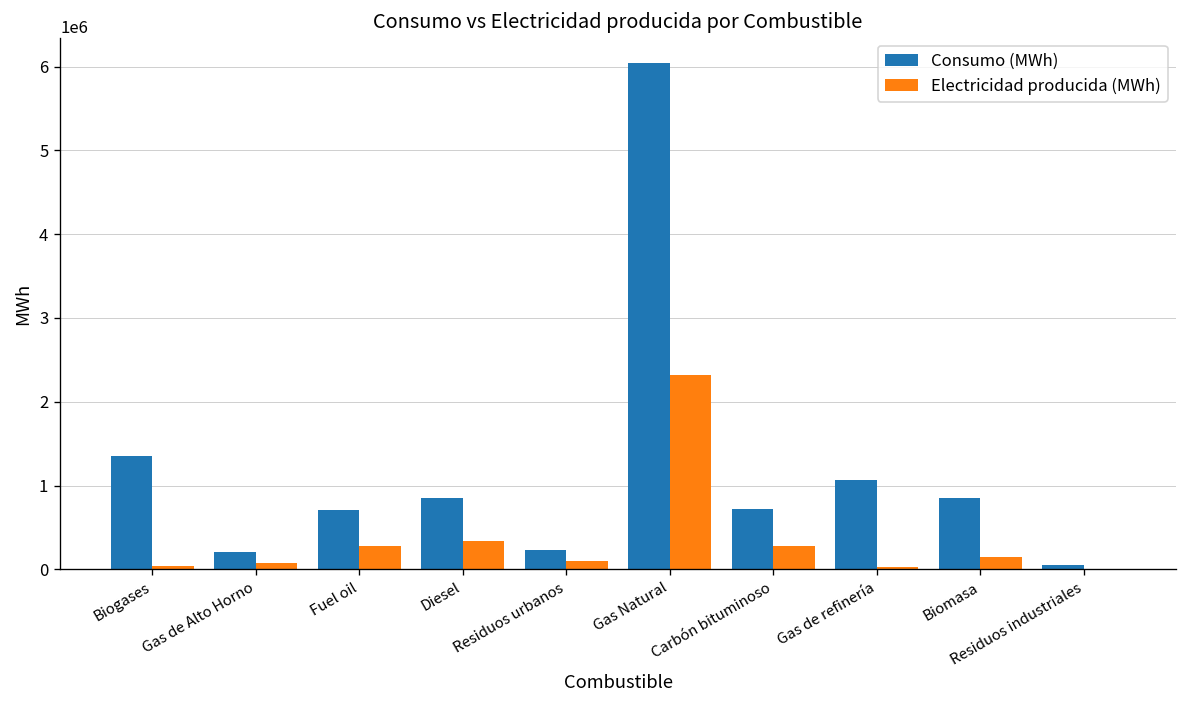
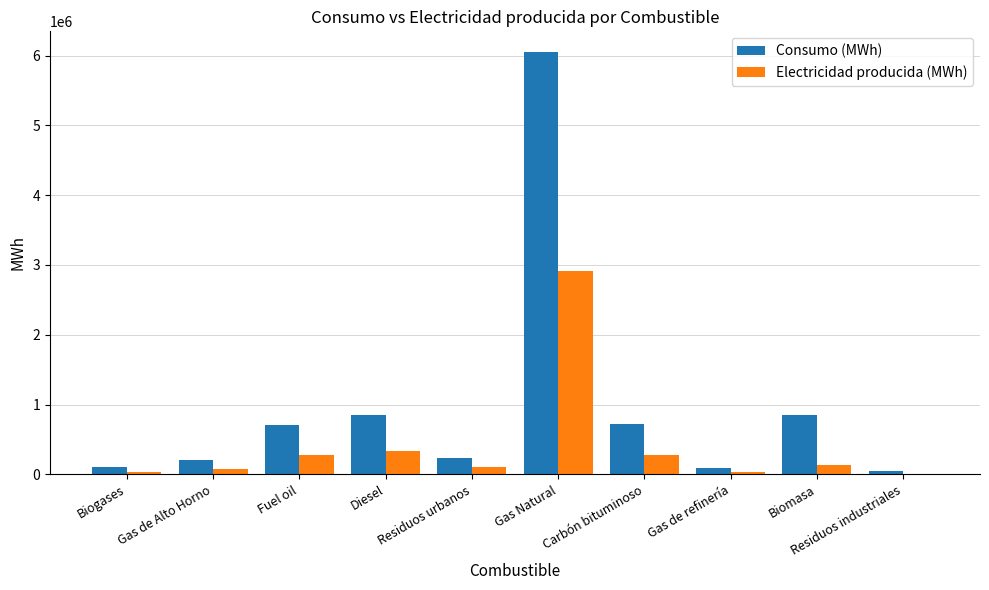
  {
    "Consumo (MWh)": {
-     "Biogases": 1400000,
+     "Biogases": 100000,
      "Gas de Alto Horno": 200000,
      "Fuel oil": 700000,
      "Diesel": 900000,
      "Residuos urbanos": 200000,
      "Gas Natural": 6000000,
      "Carbón bituminoso": 700000,
-     "Gas de refinería": 1100000,
+     "Gas de refinería": 100000,
      "Biomasa": 800000,
      "Residuos industriales": 0
    },
    "Electricidad producida (MWh)": {
      "Biogases": 0,
      "Gas de Alto Horno": 100000,
      "Fuel oil": 300000,
      "Diesel": 300000,
      "Residuos urbanos": 100000,
-     "Gas Natural": 2300000,
+     "Gas Natural": 2900000,
      "Carbón bituminoso": 300000,
      "Biomasa": 100000
    }
  }
